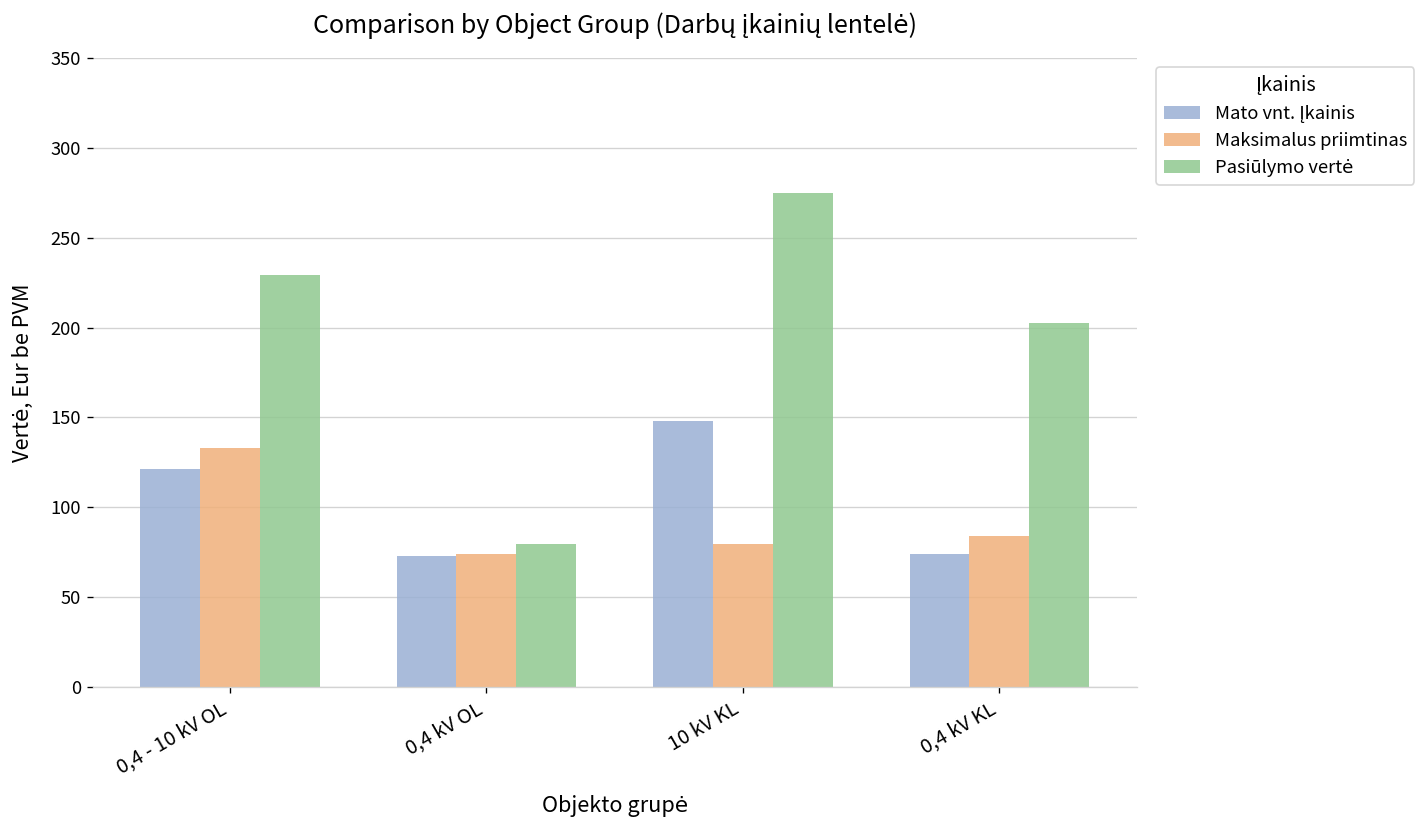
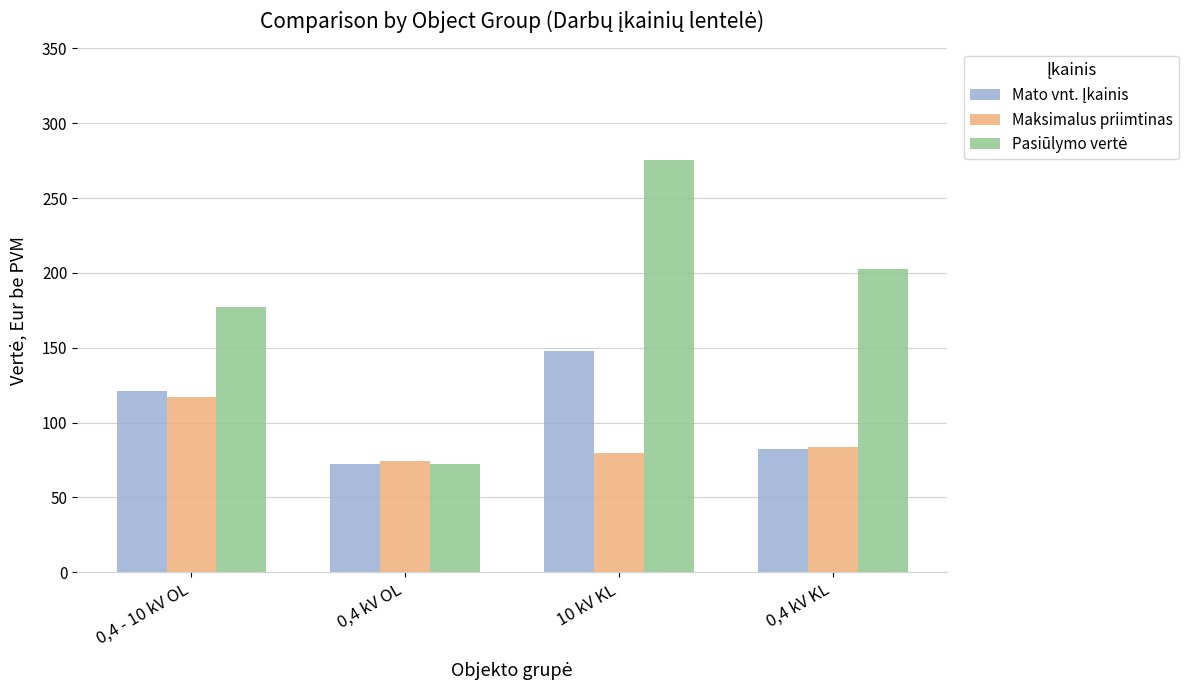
  {
    "Mato vnt. Įkainis": {
      "0,4 - 10 kV OL": 121,
      "0,4 kV OL": 73,
      "10 kV KL": 148,
-     "0,4 kV KL": 74
+     "0,4 kV KL": 82
    },
    "Maksimalus priimtinas": {
-     "0,4 - 10 kV OL": 133,
+     "0,4 - 10 kV OL": 117,
      "0,4 kV OL": 74,
      "10 kV KL": 80,
      "0,4 kV KL": 84
    },
    "Pasiūlymo vertė": {
-     "0,4 - 10 kV OL": 229,
-     "0,4 kV OL": 79,
+     "0,4 - 10 kV OL": 177,
+     "0,4 kV OL": 73,
      "10 kV KL": 275,
      "0,4 kV KL": 203
    }
  }
